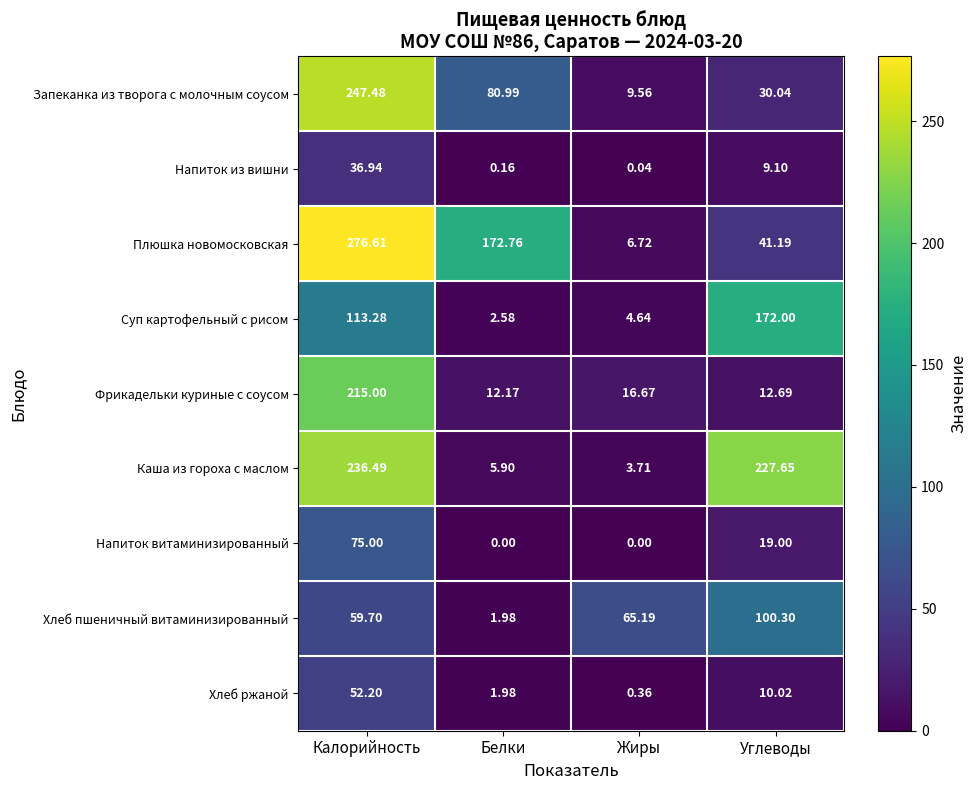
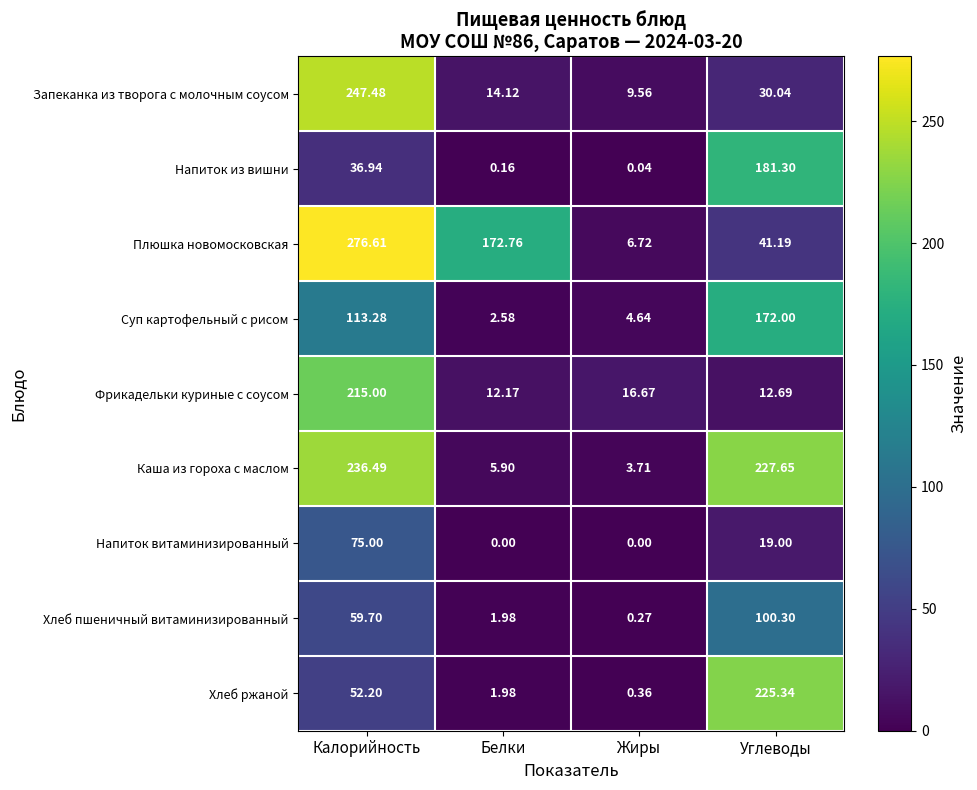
  {
    "Запеканка из творога с молочным соусом": {
      "Калорийность": 247.48,
-     "Белки": 80.99,
+     "Белки": 14.12,
      "Жиры": 9.56,
      "Углеводы": 30.04
    },
    "Напиток из вишни": {
      "Калорийность": 36.94,
      "Белки": 0.16,
      "Жиры": 0.04,
-     "Углеводы": 9.10
+     "Углеводы": 181.30
    },
    "Плюшка новомосковская": {
      "Калорийность": 276.61,
      "Белки": 172.76,
      "Жиры": 6.72,
      "Углеводы": 41.19
    },
    "Суп картофельный с рисом": {
      "Калорийность": 113.28,
      "Белки": 2.58,
      "Жиры": 4.64,
      "Углеводы": 172.00
    },
    "Фрикадельки куриные с соусом": {
      "Калорийность": 215.00,
      "Белки": 12.17,
      "Жиры": 16.67,
      "Углеводы": 12.69
    },
    "Каша из гороха с маслом": {
      "Калорийность": 236.49,
      "Белки": 5.90,
      "Жиры": 3.71,
      "Углеводы": 227.65
    },
    "Напиток витаминизированный": {
      "Калорийность": 75.00,
      "Белки": 0.00,
      "Жиры": 0.00,
      "Углеводы": 19.00
    },
    "Хлеб пшеничный витаминизированный": {
      "Калорийность": 59.70,
      "Белки": 1.98,
-     "Жиры": 65.19,
+     "Жиры": 0.27,
      "Углеводы": 100.30
    },
    "Хлеб ржаной": {
      "Калорийность": 52.20,
      "Белки": 1.98,
      "Жиры": 0.36,
-     "Углеводы": 10.02
+     "Углеводы": 225.34
    }
  }
